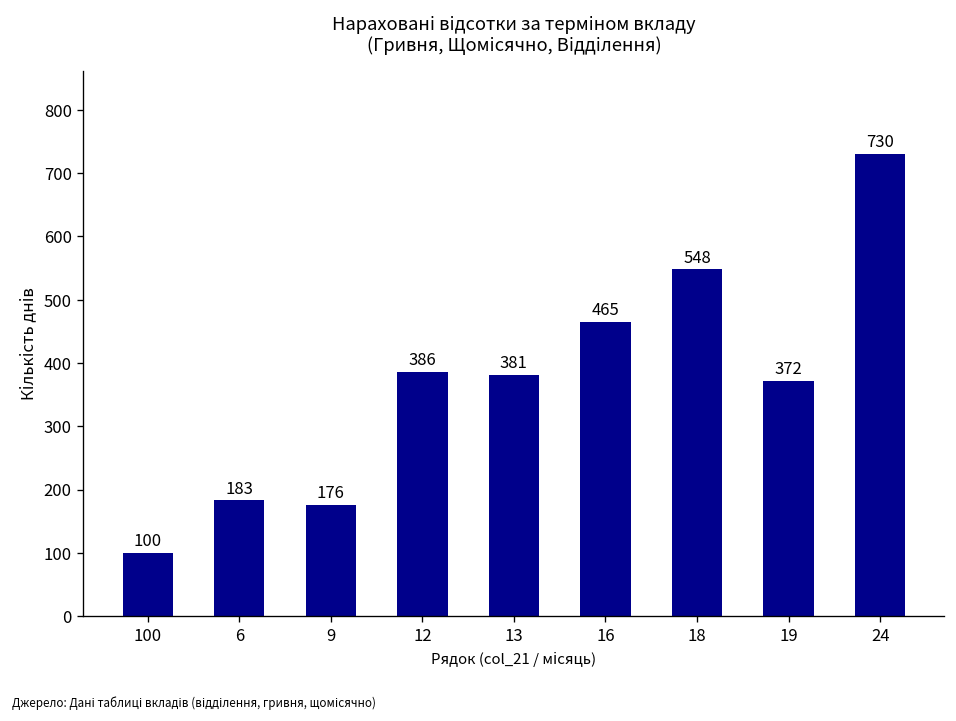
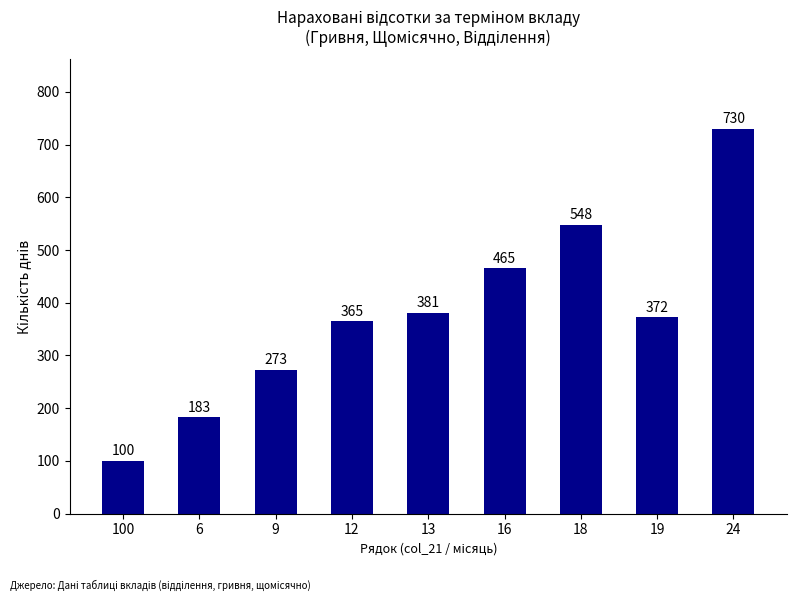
  {
    "100": 100,
    "6": 183,
-   "9": 176,
-   "12": 386,
+   "9": 273,
+   "12": 365,
    "13": 381,
    "16": 465,
    "18": 548,
    "19": 372,
    "24": 730
  }
